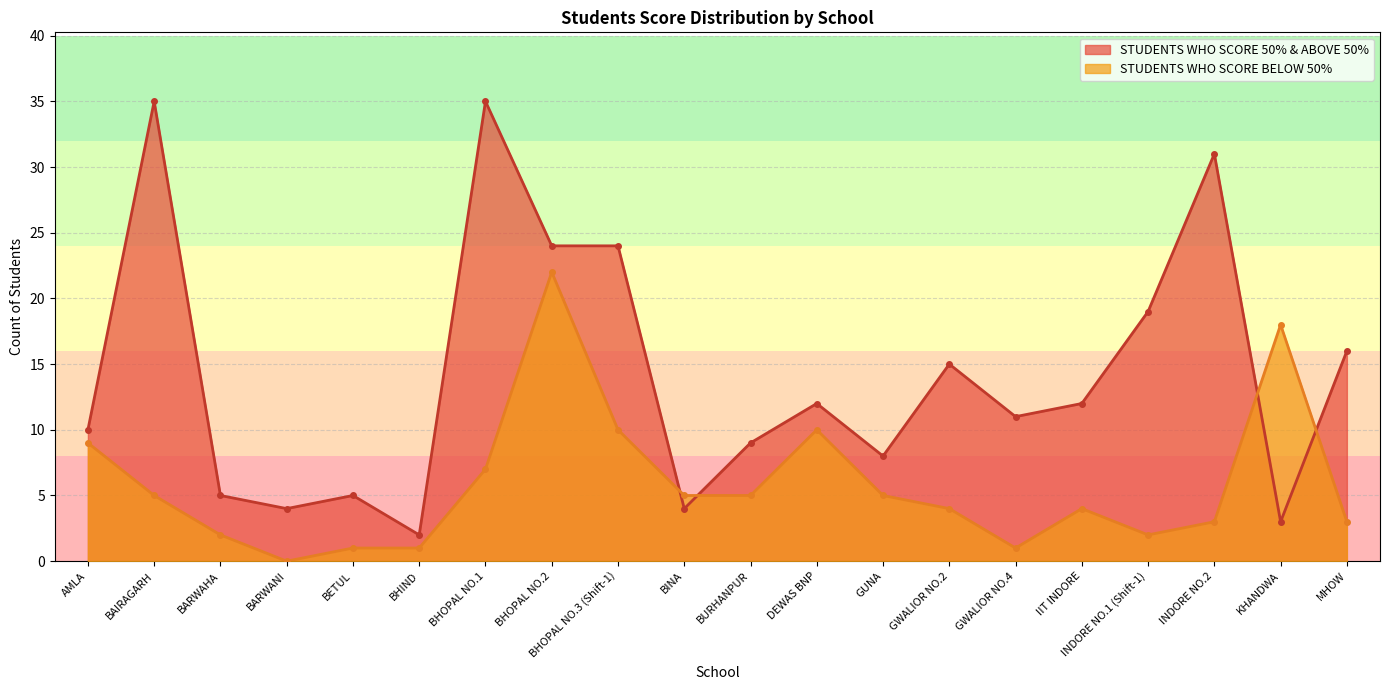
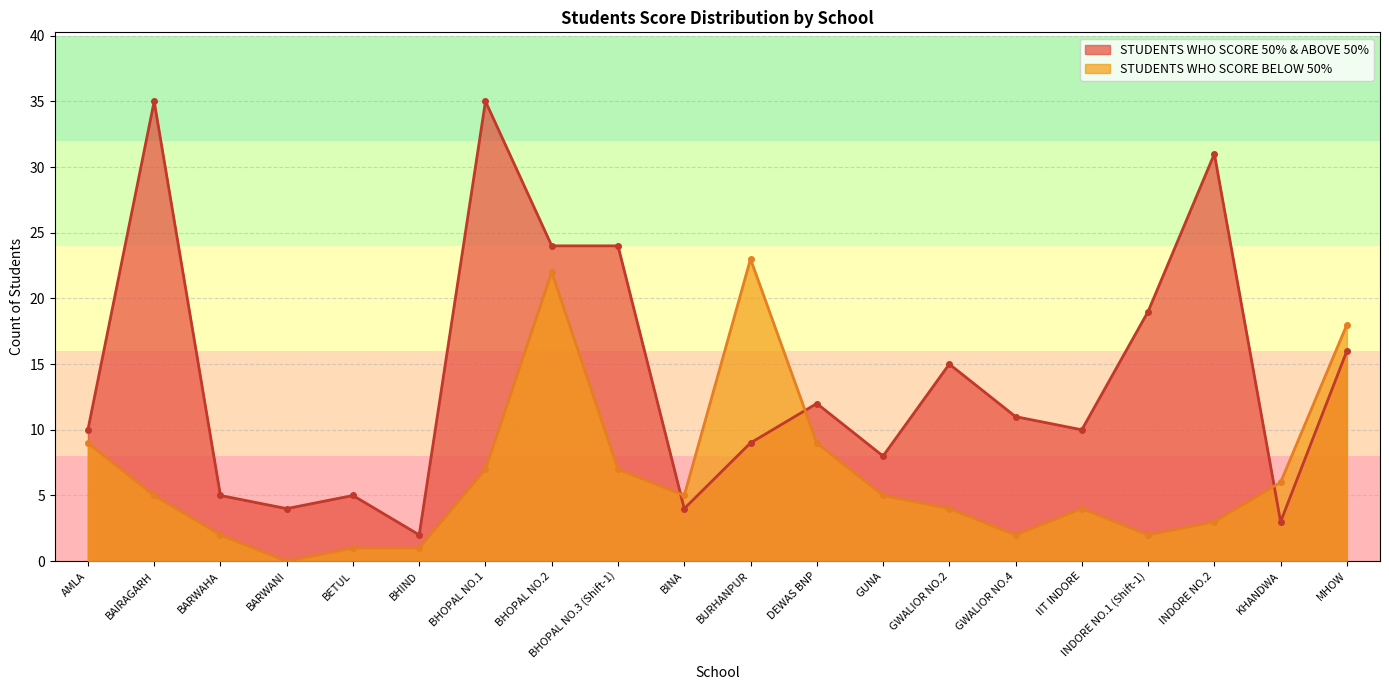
  {
    "STUDENTS WHO SCORE 50% & ABOVE 50%": {
      "AMLA": 10,
      "BAIRAGARH": 35,
      "BARWAHA": 5,
      "BARWANI": 4,
      "BETUL": 5,
      "BHIND": 2,
      "BHOPAL NO.1": 35,
      "BHOPAL NO.2": 24,
      "BHOPAL NO.3 (Shift-1)": 24,
      "BINA": 4,
      "BURHANPUR": 9,
      "DEWAS BNP": 12,
      "GUNA": 8,
      "GWALIOR NO.2": 15,
      "GWALIOR NO.4": 11,
-     "IIT INDORE": 12,
+     "IIT INDORE": 10,
      "INDORE NO.1 (Shift-1)": 19,
      "INDORE NO.2": 31,
      "KHANDWA": 3,
      "MHOW": 16
    },
    "STUDENTS WHO SCORE BELOW 50%": {
      "AMLA": 9,
      "BAIRAGARH": 5,
      "BARWAHA": 2,
      "BARWANI": 0,
      "BETUL": 1,
      "BHIND": 1,
      "BHOPAL NO.1": 7,
      "BHOPAL NO.2": 22,
-     "BHOPAL NO.3 (Shift-1)": 10,
+     "BHOPAL NO.3 (Shift-1)": 7,
      "BINA": 5,
-     "BURHANPUR": 5,
-     "DEWAS BNP": 10,
+     "BURHANPUR": 23,
+     "DEWAS BNP": 9,
      "GUNA": 5,
      "GWALIOR NO.2": 4,
-     "GWALIOR NO.4": 1,
+     "GWALIOR NO.4": 2,
      "IIT INDORE": 4,
      "INDORE NO.1 (Shift-1)": 2,
      "INDORE NO.2": 3,
-     "KHANDWA": 18,
-     "MHOW": 3
+     "KHANDWA": 6,
+     "MHOW": 18
    }
  }
